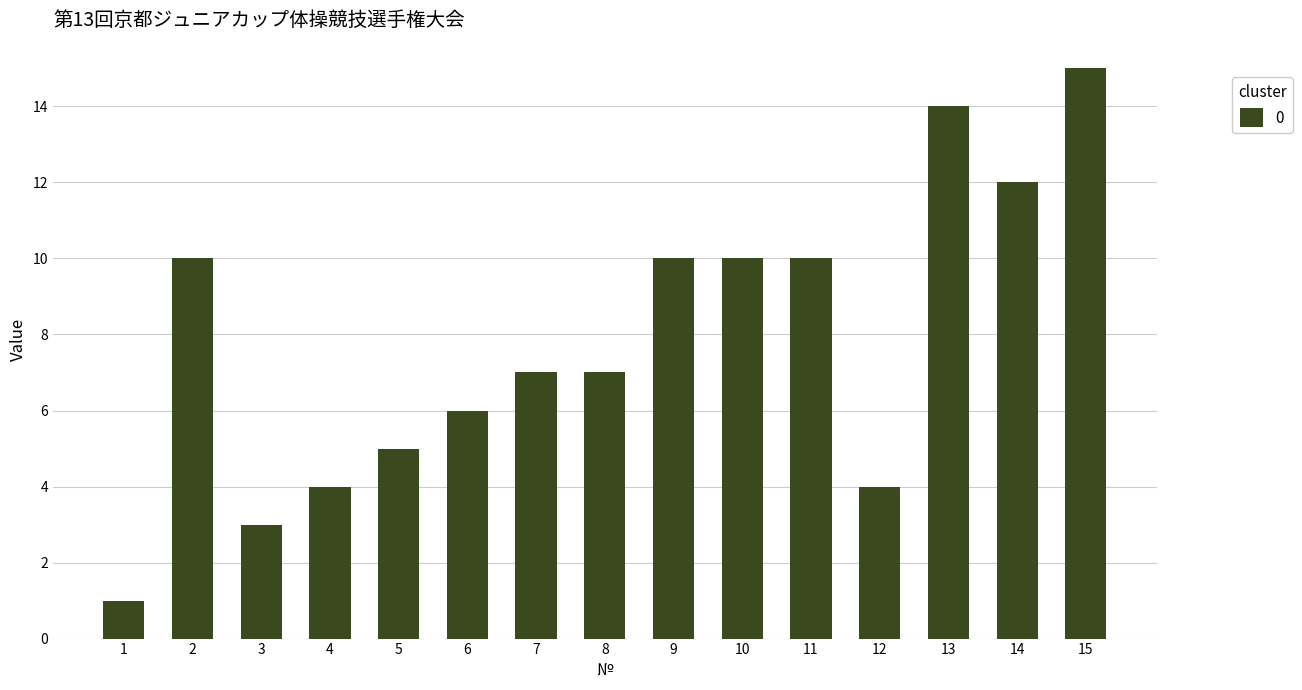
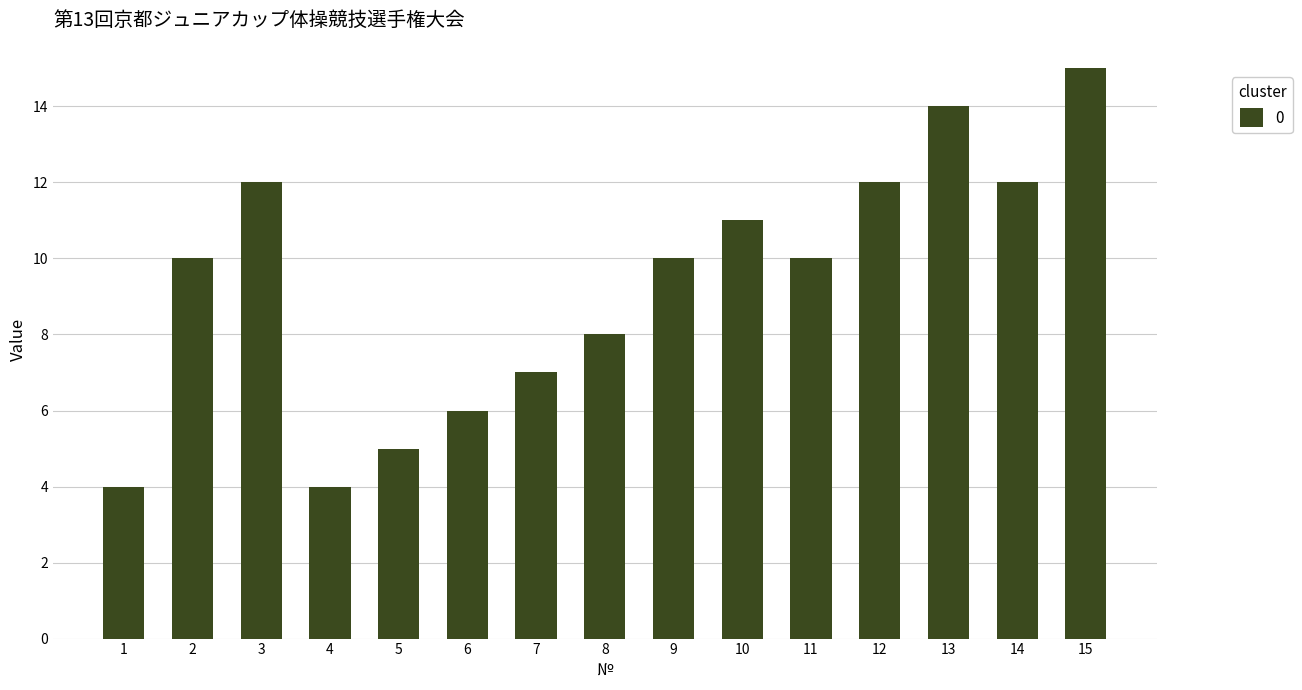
  {
-   "1": 1,
+   "1": 4,
    "2": 10,
-   "3": 3,
+   "3": 12,
    "4": 4,
    "5": 5,
    "6": 6,
    "7": 7,
-   "8": 7,
+   "8": 8,
    "9": 10,
-   "10": 10,
+   "10": 11,
    "11": 10,
-   "12": 4,
+   "12": 12,
    "13": 14,
    "14": 12,
    "15": 15
  }
